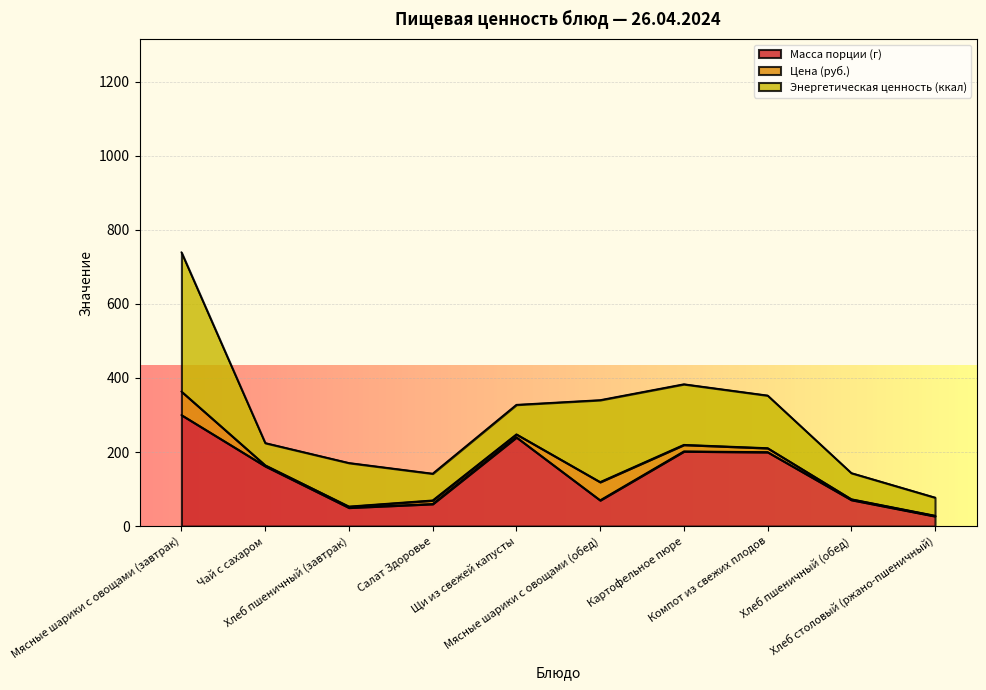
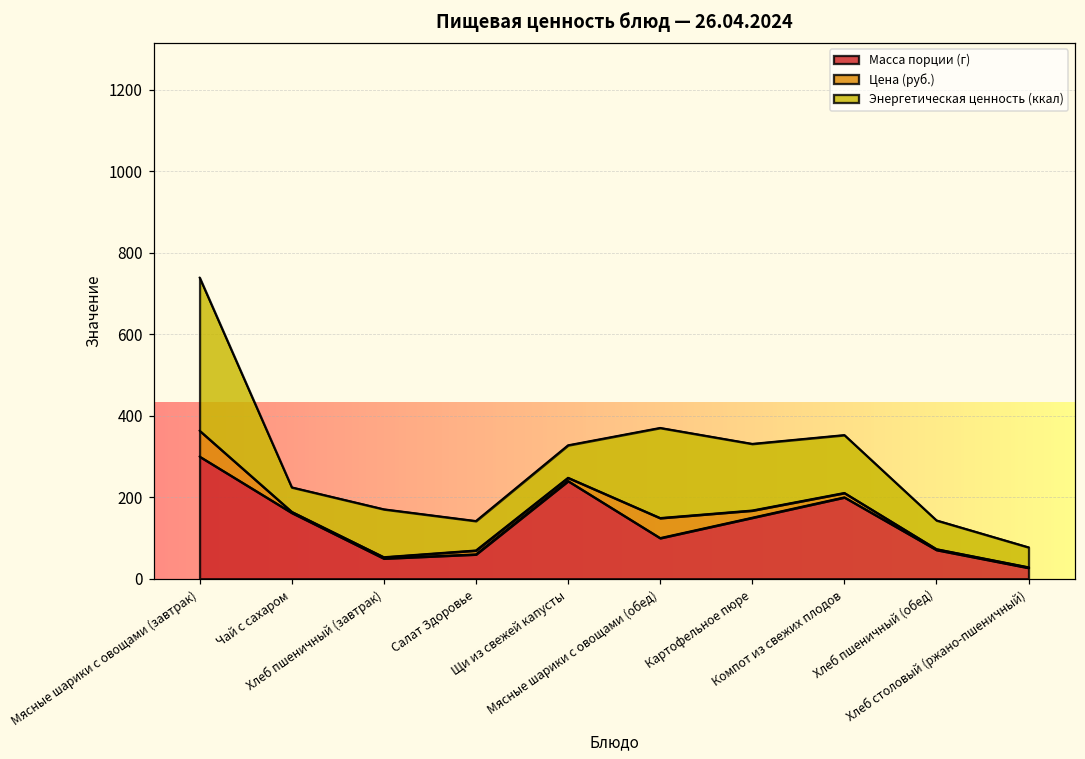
  {
    "Масса порции (г)": {
      "Мясные шарики с овощами (завтрак)": 300,
      "Салат Здоровье": 60,
      "Щи из свежей капусты": 240,
-     "Мясные шарики с овощами (обед)": 70,
-     "Картофельное пюре": 200,
+     "Мясные шарики с овощами (обед)": 100,
+     "Картофельное пюре": 150,
      "Компот из свежих плодов": 200
    }
  }
